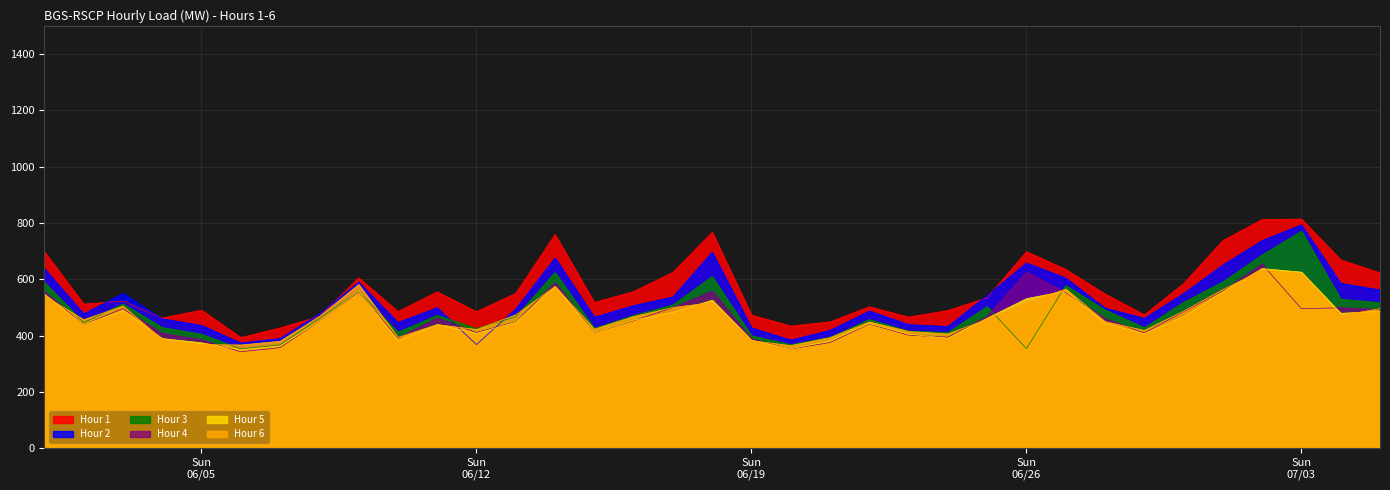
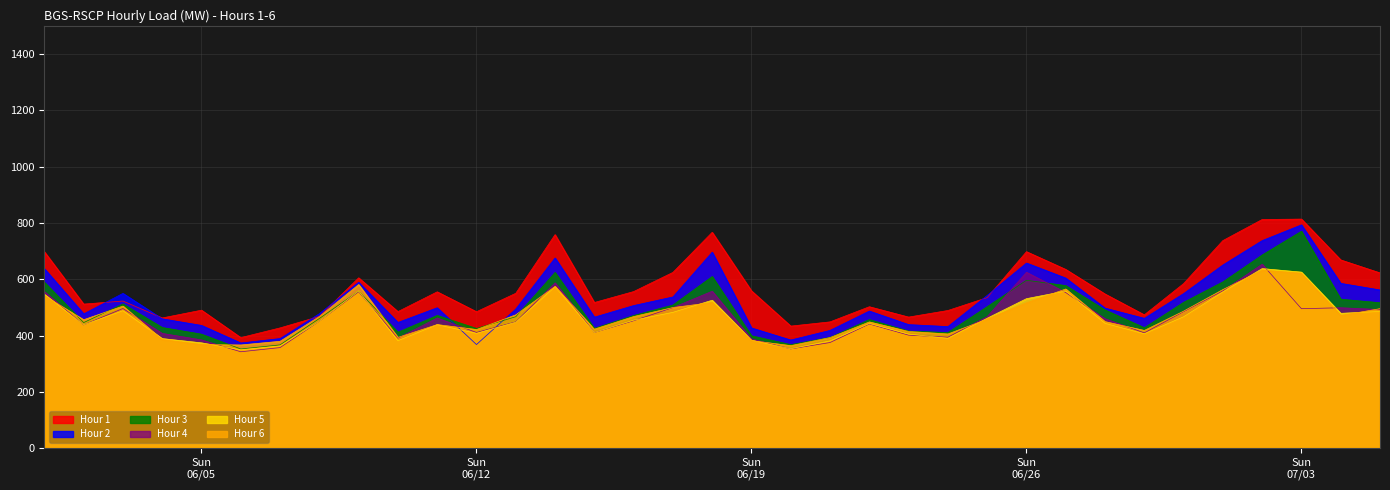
  {
    "Hour 1": {
      "Sun 06/05": 490,
      "Sun 06/12": 480,
-     "Sun 06/19": 470,
+     "Sun 06/19": 560,
      "Sun 06/26": 700,
      "Sun 07/03": 810
    },
    "Hour 2": {
      "Sun 06/05": 440,
      "Sun 06/12": 370,
      "Sun 06/19": 430,
      "Sun 06/26": 660,
      "Sun 07/03": 790
    },
    "Hour 3": {
      "Sun 06/05": 400,
      "Sun 06/19": 400,
-     "Sun 06/26": 350,
+     "Sun 06/26": 600,
      "Sun 07/03": 770
    },
    "Hour 4": {
      "Sun 06/05": 380,
      "Sun 06/26": 620,
      "Sun 07/03": 500
    }
  }
